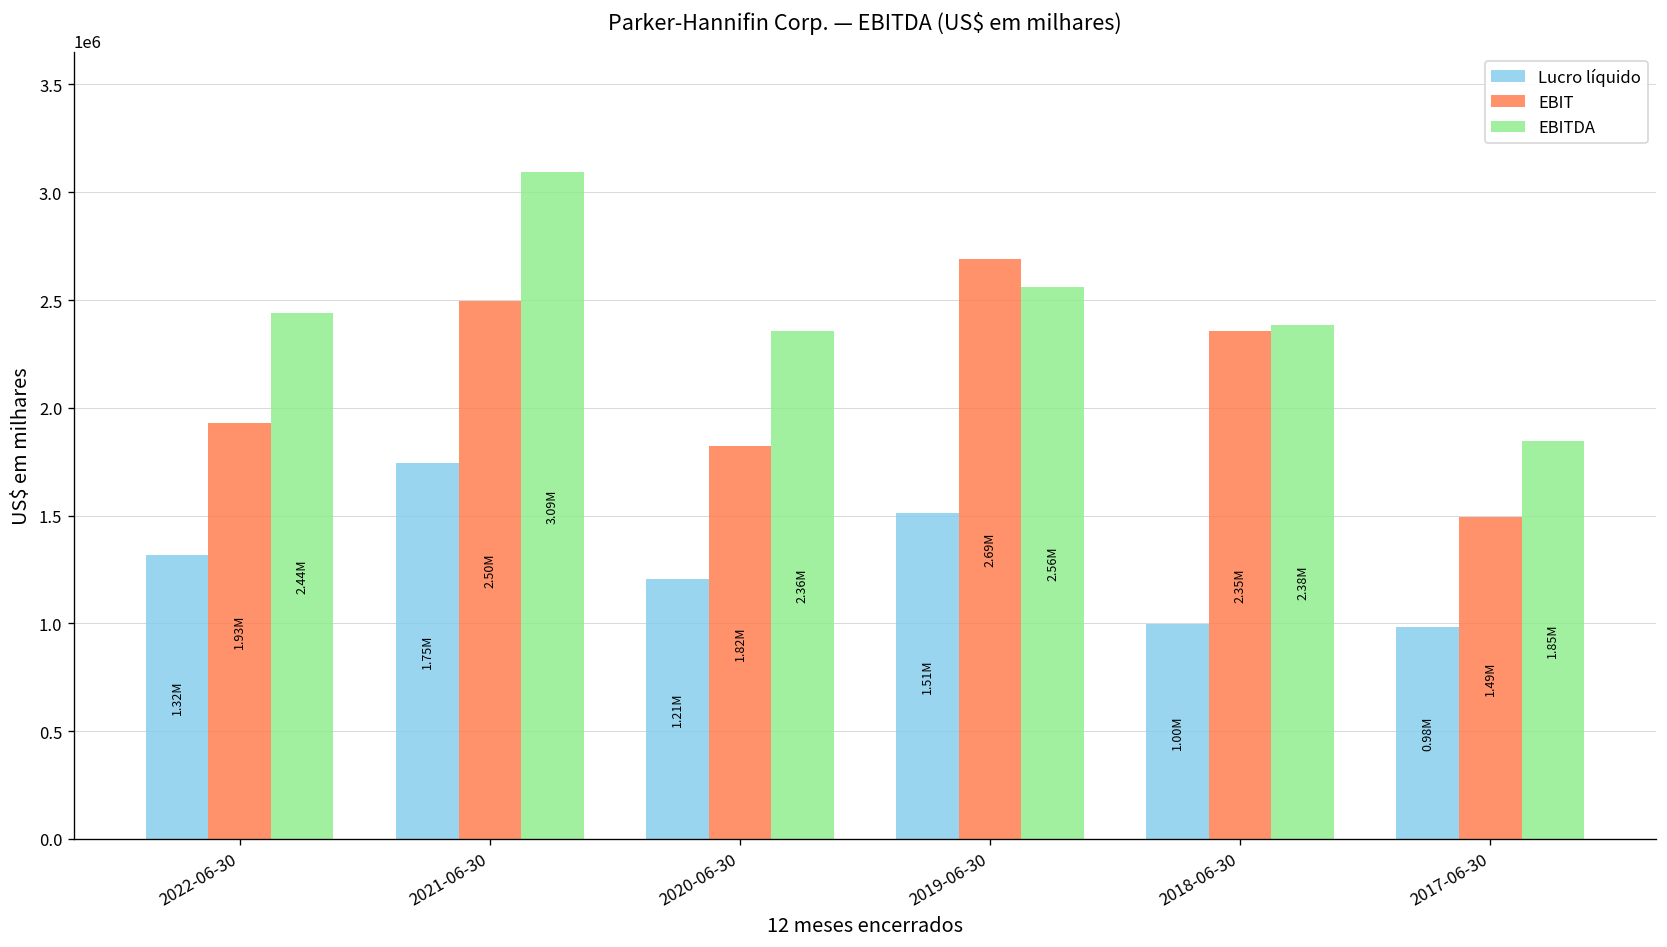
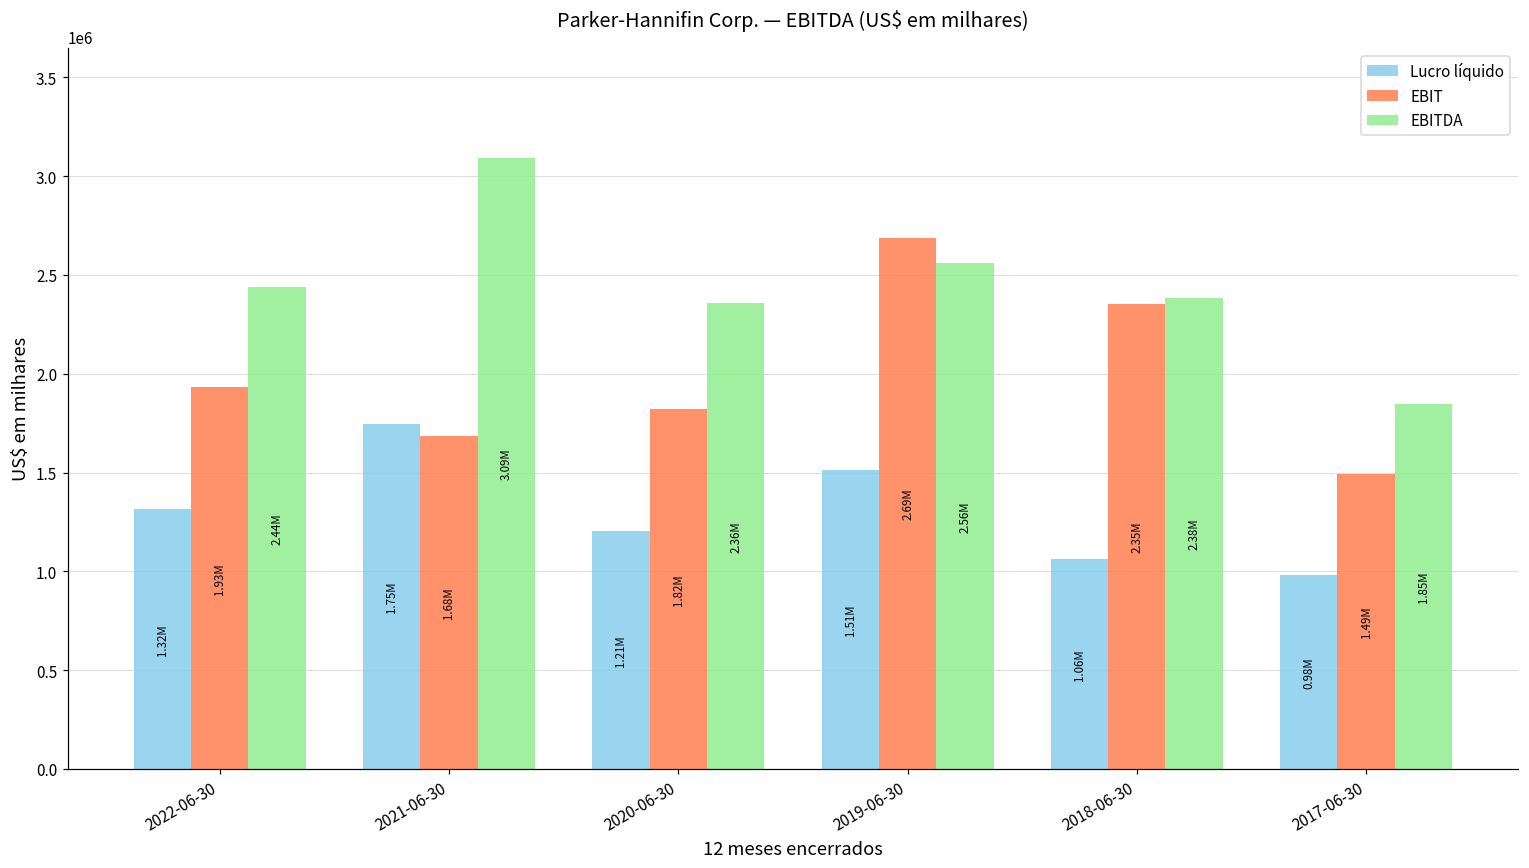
  {
    "Lucro líquido": {
      "2022-06-30": "1.32M",
      "2021-06-30": "1.75M",
      "2020-06-30": "1.21M",
      "2019-06-30": "1.51M",
-     "2018-06-30": "1.00M",
+     "2018-06-30": "1.06M",
      "2017-06-30": "0.98M"
    },
    "EBIT": {
      "2022-06-30": "1.93M",
-     "2021-06-30": "2.50M",
+     "2021-06-30": "1.68M",
      "2020-06-30": "1.82M",
      "2019-06-30": "2.69M",
      "2018-06-30": "2.35M",
      "2017-06-30": "1.49M"
    },
    "EBITDA": {
      "2022-06-30": "2.44M",
      "2021-06-30": "3.09M",
      "2020-06-30": "2.36M",
      "2019-06-30": "2.56M",
      "2018-06-30": "2.38M",
      "2017-06-30": "1.85M"
    }
  }
